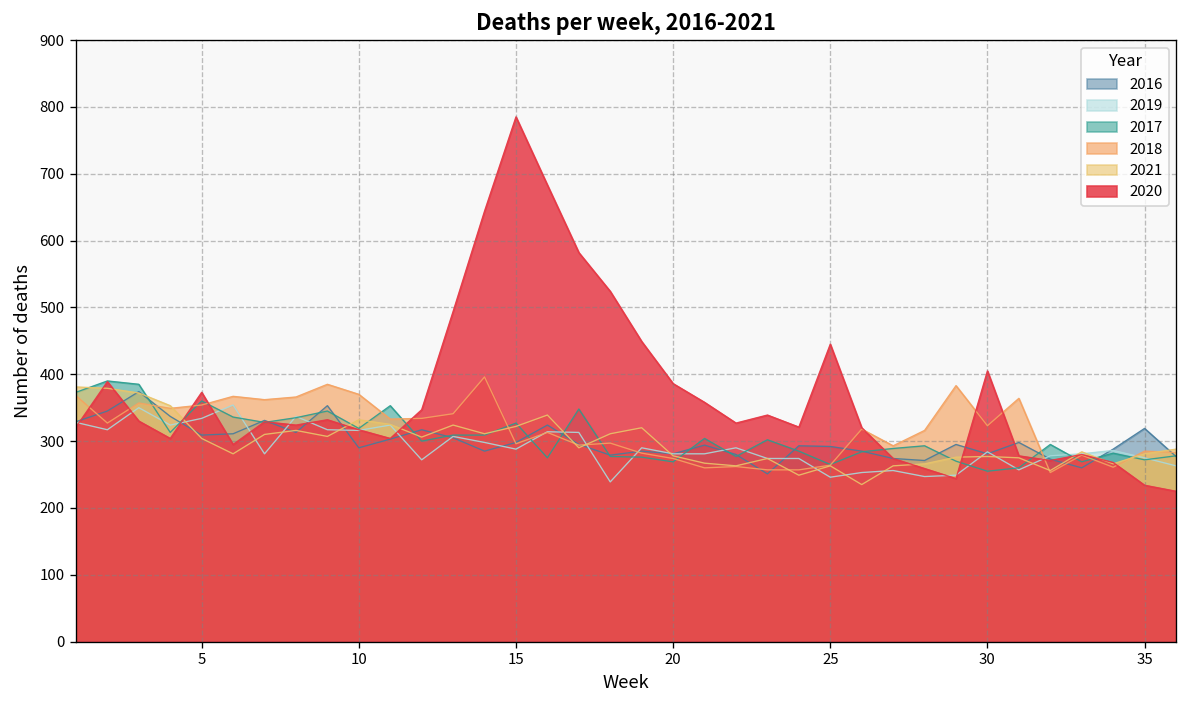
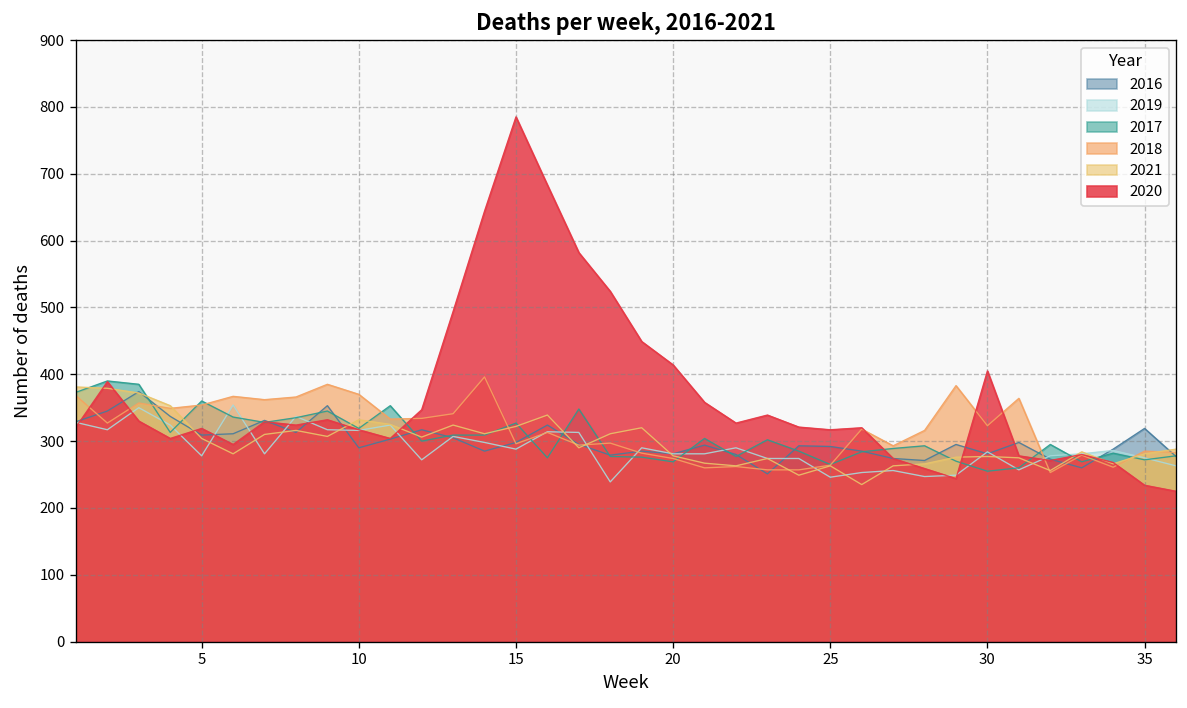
  {
    "2019": {
-     "5": 330,
+     "5": 280,
      "15": 290,
      "25": 250
    },
    "2020": {
-     "5": 370,
+     "5": 320,
      "15": 790,
-     "20": 390,
-     "25": 450,
+     "20": 410,
+     "25": 320,
      "30": 410,
      "35": 230
    }
  }
